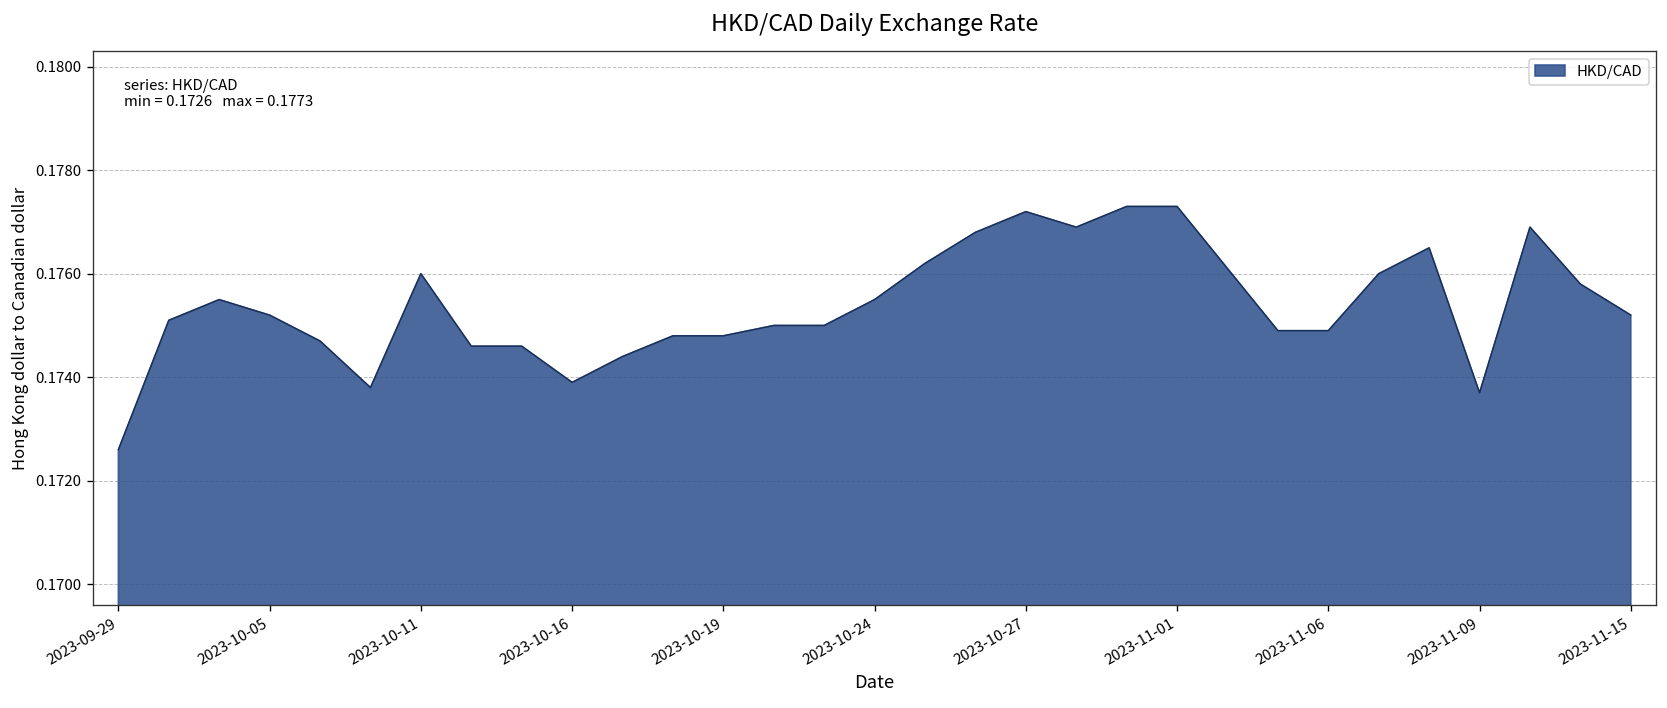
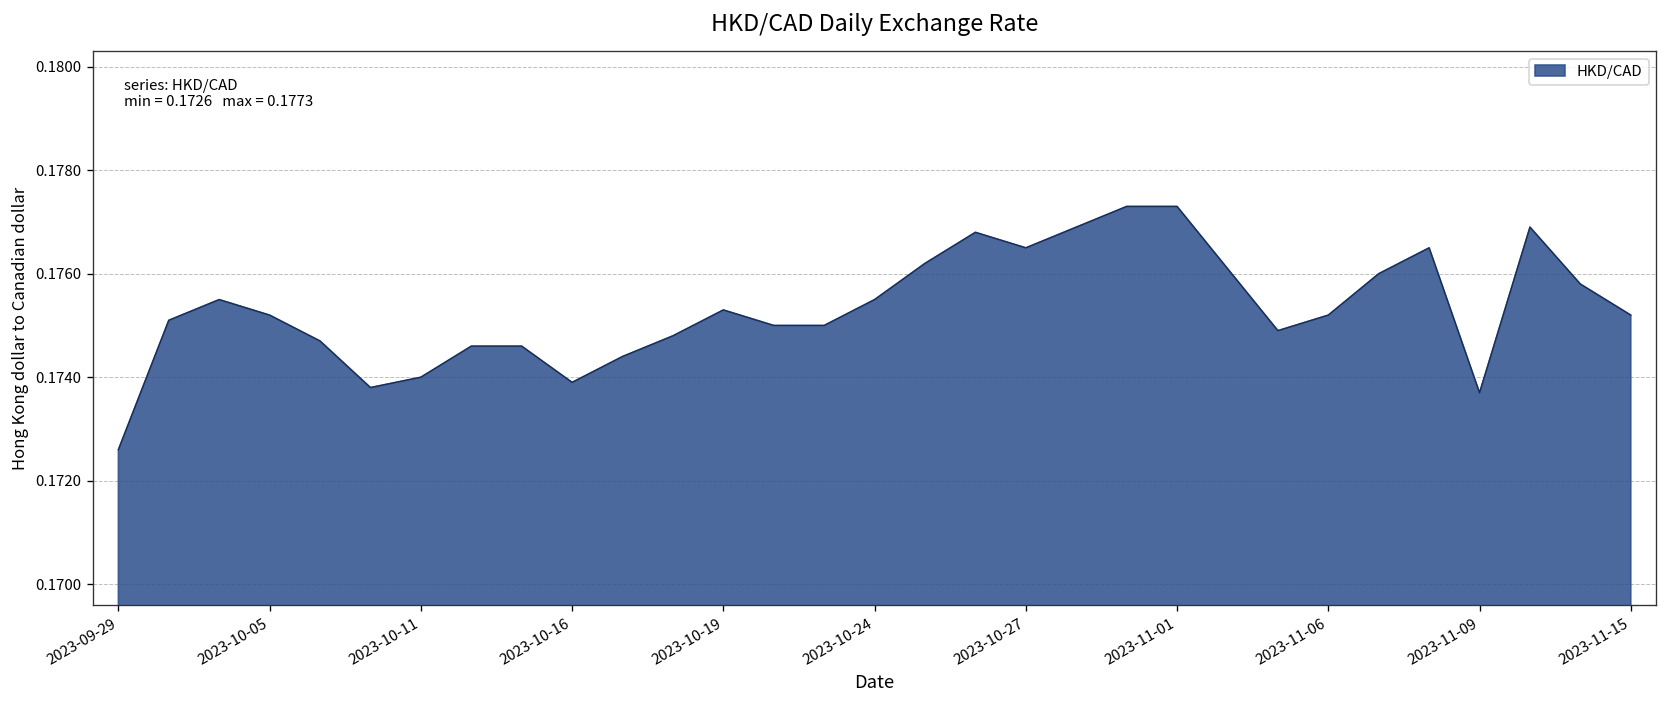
  {
    "2023-09-29": 0.1726,
    "2023-10-05": 0.1752,
-   "2023-10-11": 0.176,
+   "2023-10-11": 0.174,
    "2023-10-16": 0.1739,
-   "2023-10-19": 0.1748,
+   "2023-10-19": 0.1753,
    "2023-10-24": 0.1755,
-   "2023-10-27": 0.1772,
+   "2023-10-27": 0.1765,
    "2023-11-01": 0.1773,
-   "2023-11-06": 0.1749,
+   "2023-11-06": 0.1752,
    "2023-11-09": 0.1737,
    "2023-11-15": 0.1752
  }
